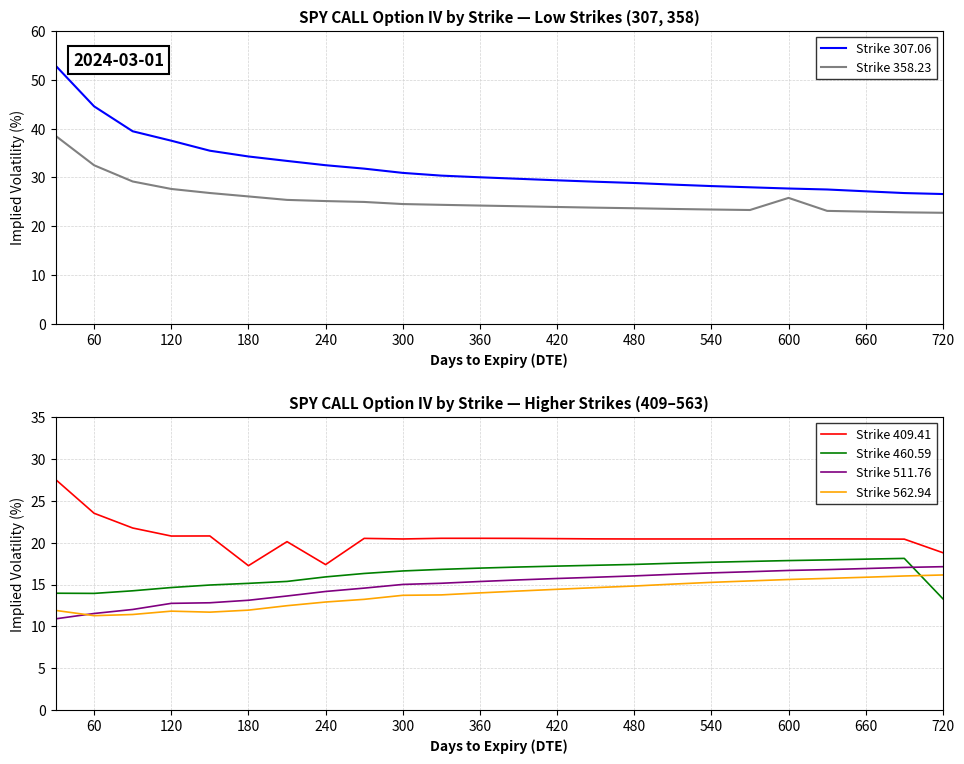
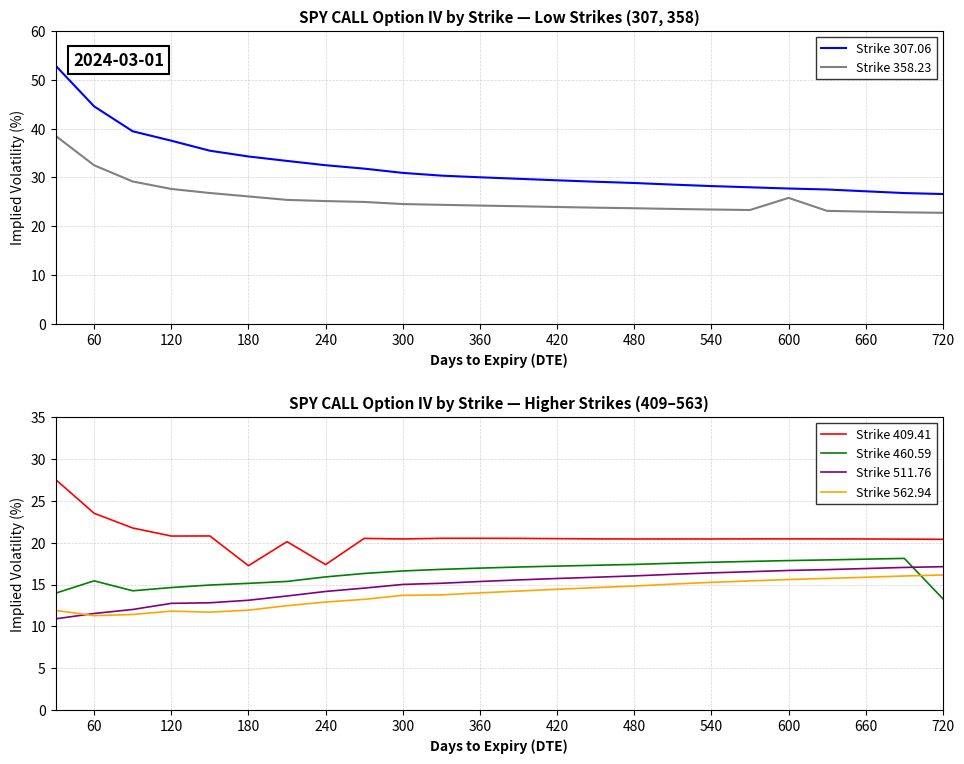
  {
    "SPY CALL Option IV by Strike — Low Strikes (307, 358)": {
      "Strike 307.06": {
        "60": 45,
        "120": 38,
        "180": 34,
        "240": 33,
        "300": 31,
        "360": 30,
        "420": 29,
        "480": 29,
        "540": 28,
        "600": 28,
        "660": 27,
        "720": 27
      },
      "Strike 358.23": {
        "60": 33,
        "120": 28,
        "180": 26,
        "240": 25,
        "300": 25,
        "360": 24,
        "420": 24,
        "480": 24,
        "540": 23,
        "600": 26,
        "660": 23,
        "720": 23
      }
    },
    "SPY CALL Option IV by Strike — Higher Strikes (409–563)": {
      "Strike 409.41": {
        "60": 24,
        "120": 21,
        "180": 17,
        "240": 17,
        "300": 20,
        "360": 21,
        "420": 20,
        "480": 20,
        "540": 20,
        "600": 20,
        "660": 20,
-       "720": 19
+       "720": 20
      },
      "Strike 460.59": {
-       "60": 14,
+       "60": 15,
        "120": 15,
        "180": 15,
        "240": 16,
        "300": 17,
        "360": 17,
        "420": 17,
        "480": 17,
        "540": 18,
        "600": 18,
        "660": 18,
        "720": 13
      },
      "Strike 511.76": {
        "120": 13,
        "180": 13,
        "240": 14,
        "300": 15,
        "360": 15,
        "420": 16,
        "480": 16,
        "540": 16,
        "600": 17,
        "660": 17,
        "720": 17
      },
      "Strike 562.94": {
        "120": 12,
        "180": 12,
        "240": 13,
        "300": 14,
        "360": 14,
        "420": 14,
        "480": 15,
        "540": 15,
        "600": 16,
        "660": 16,
        "720": 16
      }
    }
  }
